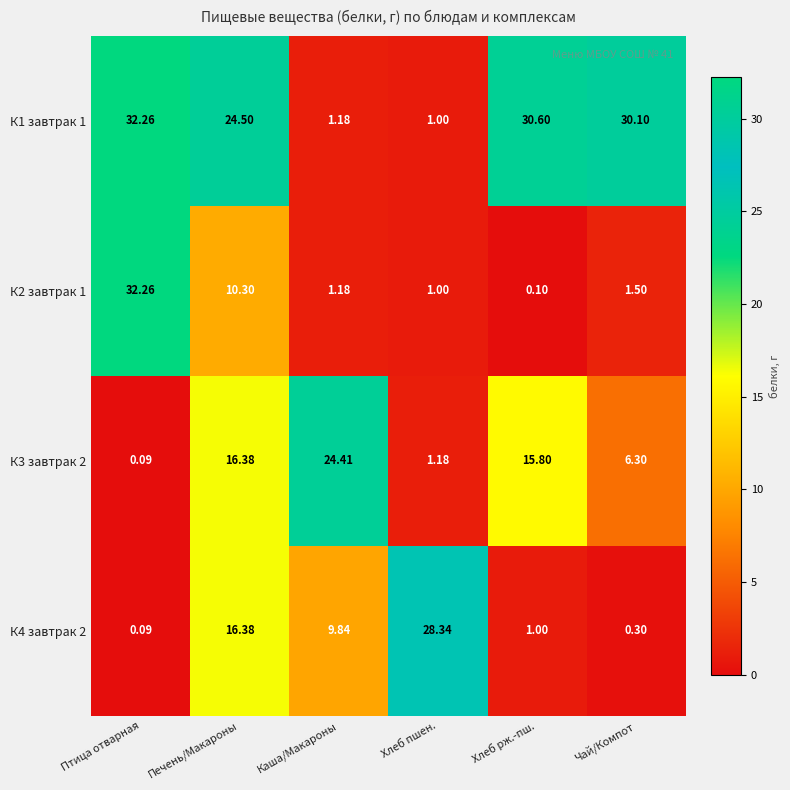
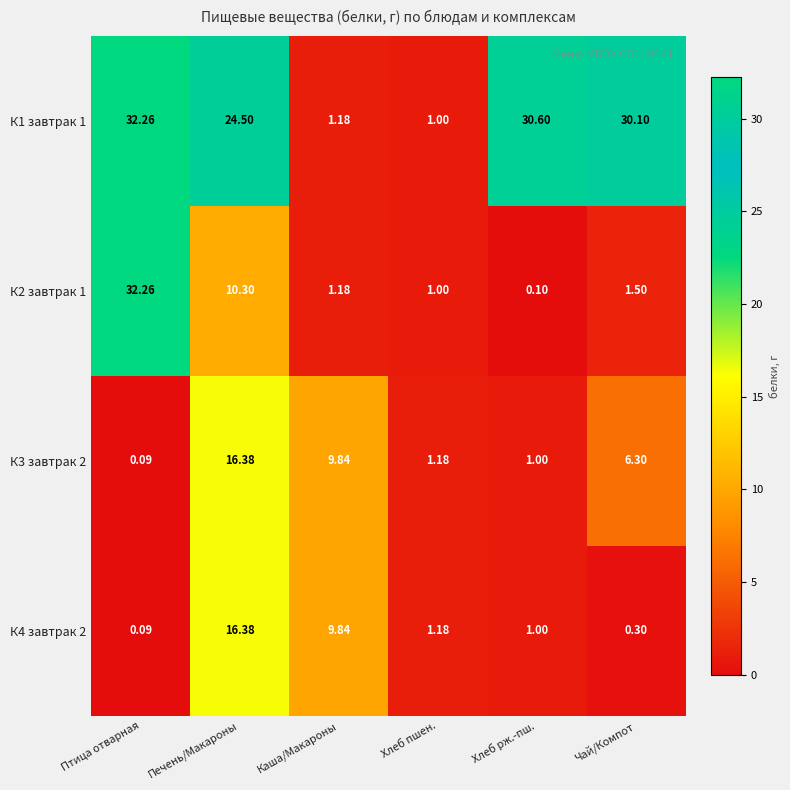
  {
    "К1 завтрак 1": {
      "Птица отварная": 32.26,
      "Печень/Макароны": 24.50,
      "Каша/Макароны": 1.18,
      "Хлеб пшен.": 1.00,
      "Хлеб рж.-пш.": 30.60
    },
    "К2 завтрак 1": {
      "Птица отварная": 32.26,
      "Печень/Макароны": 10.30,
      "Каша/Макароны": 1.18,
      "Хлеб пшен.": 1.00,
      "Хлеб рж.-пш.": 0.10,
      "Чай/Компот": 1.50
    },
    "К3 завтрак 2": {
      "Птица отварная": 0.09,
      "Печень/Макароны": 16.38,
-     "Каша/Макароны": 24.41,
+     "Каша/Макароны": 9.84,
      "Хлеб пшен.": 1.18,
-     "Хлеб рж.-пш.": 15.80,
+     "Хлеб рж.-пш.": 1.00,
      "Чай/Компот": 6.30
    },
    "К4 завтрак 2": {
      "Птица отварная": 0.09,
      "Печень/Макароны": 16.38,
      "Каша/Макароны": 9.84,
-     "Хлеб пшен.": 28.34,
+     "Хлеб пшен.": 1.18,
      "Хлеб рж.-пш.": 1.00,
      "Чай/Компот": 0.30
    }
  }
